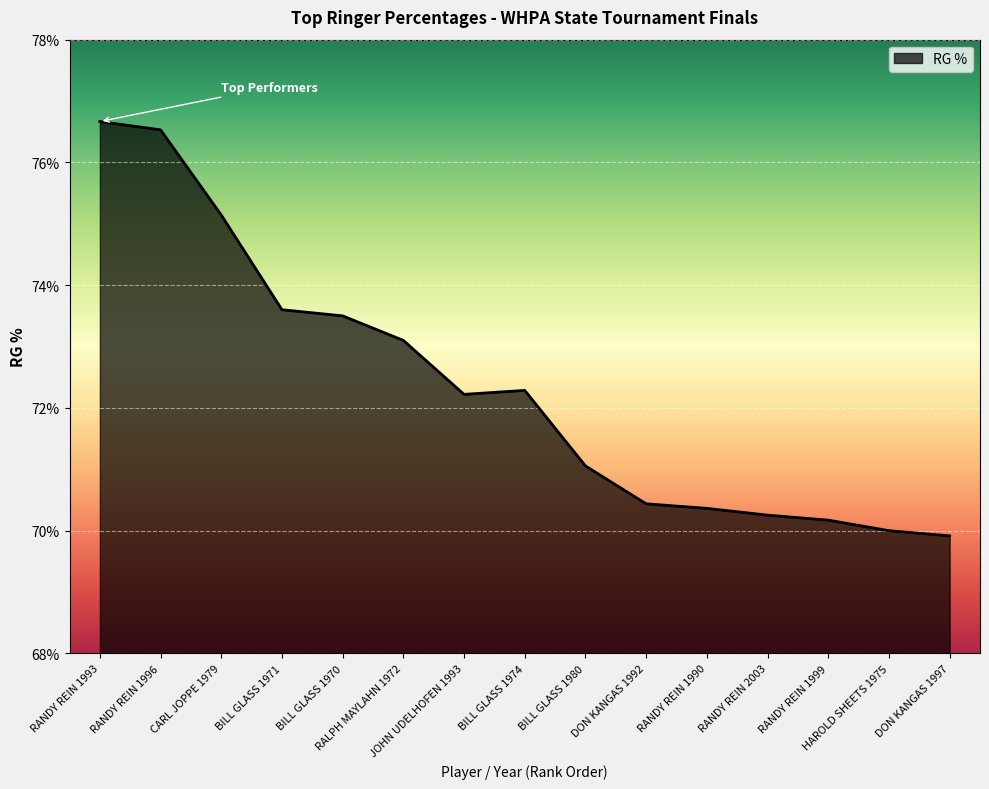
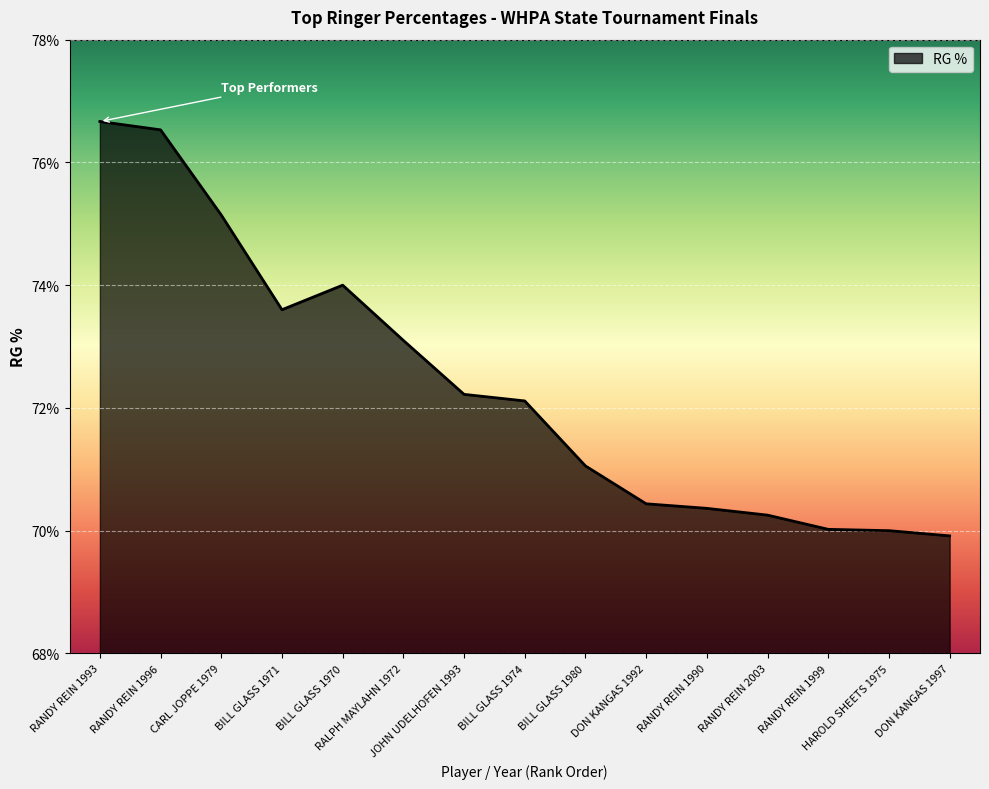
  {
    "RANDY REIN 1993": "76.7%",
    "RANDY REIN 1996": "76.5%",
    "CARL JOPPE 1979": "75.1%",
    "BILL GLASS 1971": "73.6%",
-   "BILL GLASS 1970": "73.5%",
+   "BILL GLASS 1970": "74.0%",
    "RALPH MAYLAHN 1972": "73.1%",
    "JOHN UDELHOFEN 1993": "72.2%",
-   "BILL GLASS 1974": "72.3%",
+   "BILL GLASS 1974": "72.1%",
    "BILL GLASS 1980": "71.1%",
    "DON KANGAS 1992": "70.4%",
    "RANDY REIN 1990": "70.4%",
    "RANDY REIN 2003": "70.3%",
-   "RANDY REIN 1999": "70.2%",
+   "RANDY REIN 1999": "70.0%",
    "HAROLD SHEETS 1975": "70.0%",
    "DON KANGAS 1997": "69.9%"
  }
